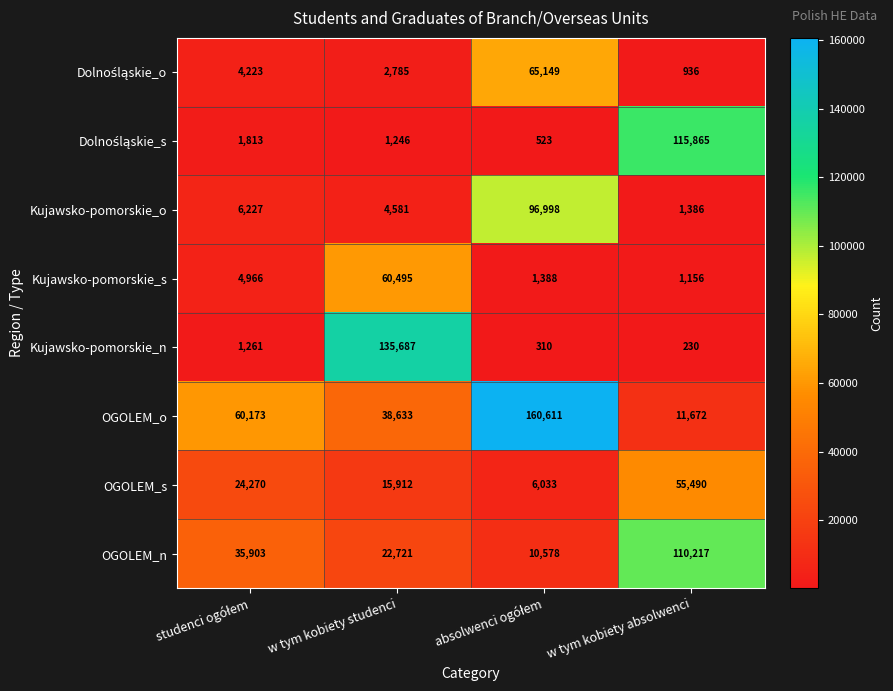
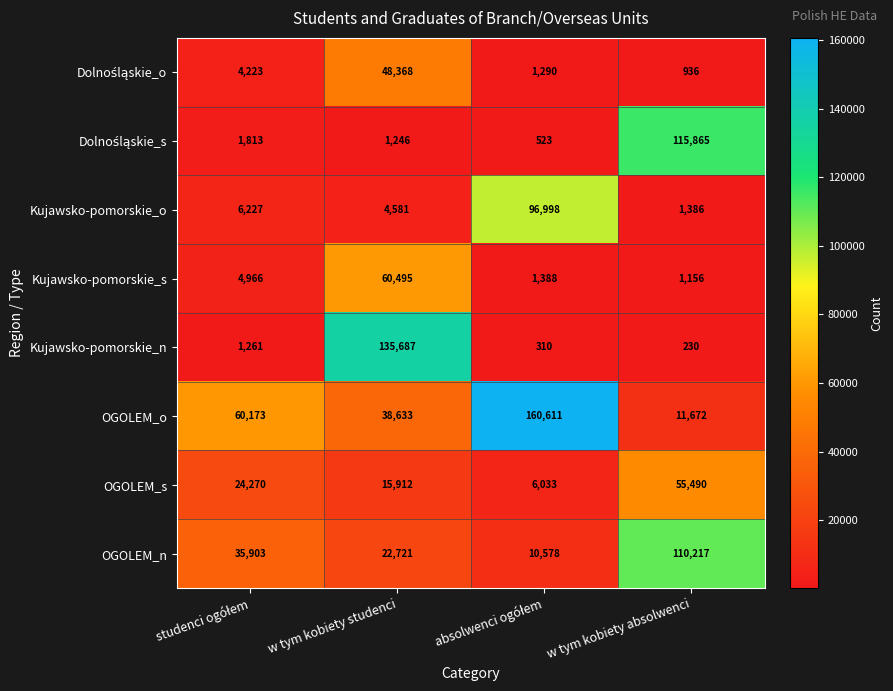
  {
    "Dolnośląskie_o": {
      "studenci ogółem": "4,223",
-     "w tym kobiety studenci": "2,785",
-     "absolwenci ogółem": "65,149",
+     "w tym kobiety studenci": "48,368",
+     "absolwenci ogółem": "1,290",
      "w tym kobiety absolwenci": "936"
    },
    "Dolnośląskie_s": {
      "studenci ogółem": "1,813",
      "w tym kobiety studenci": "1,246",
      "absolwenci ogółem": "523",
      "w tym kobiety absolwenci": "115,865"
    },
    "Kujawsko-pomorskie_o": {
      "studenci ogółem": "6,227",
      "w tym kobiety studenci": "4,581",
      "absolwenci ogółem": "96,998",
      "w tym kobiety absolwenci": "1,386"
    },
    "Kujawsko-pomorskie_s": {
      "studenci ogółem": "4,966",
      "w tym kobiety studenci": "60,495",
      "absolwenci ogółem": "1,388",
      "w tym kobiety absolwenci": "1,156"
    },
    "Kujawsko-pomorskie_n": {
      "studenci ogółem": "1,261",
      "w tym kobiety studenci": "135,687",
      "absolwenci ogółem": "310",
      "w tym kobiety absolwenci": "230"
    },
    "OGOLEM_o": {
      "studenci ogółem": "60,173",
      "w tym kobiety studenci": "38,633",
      "absolwenci ogółem": "160,611",
      "w tym kobiety absolwenci": "11,672"
    },
    "OGOLEM_s": {
      "studenci ogółem": "24,270",
      "w tym kobiety studenci": "15,912",
      "absolwenci ogółem": "6,033",
      "w tym kobiety absolwenci": "55,490"
    },
    "OGOLEM_n": {
      "studenci ogółem": "35,903",
      "w tym kobiety studenci": "22,721",
      "absolwenci ogółem": "10,578",
      "w tym kobiety absolwenci": "110,217"
    }
  }
